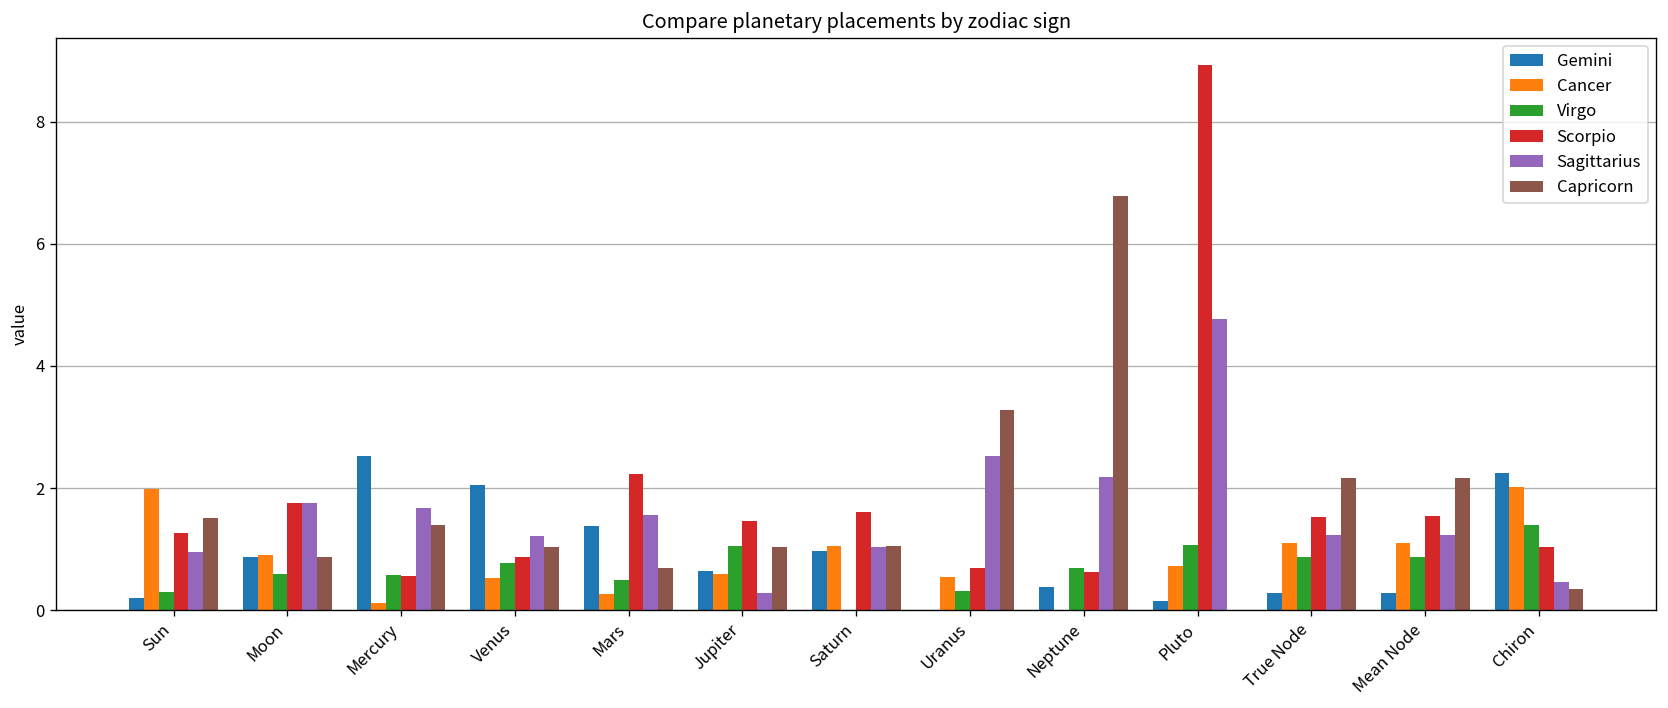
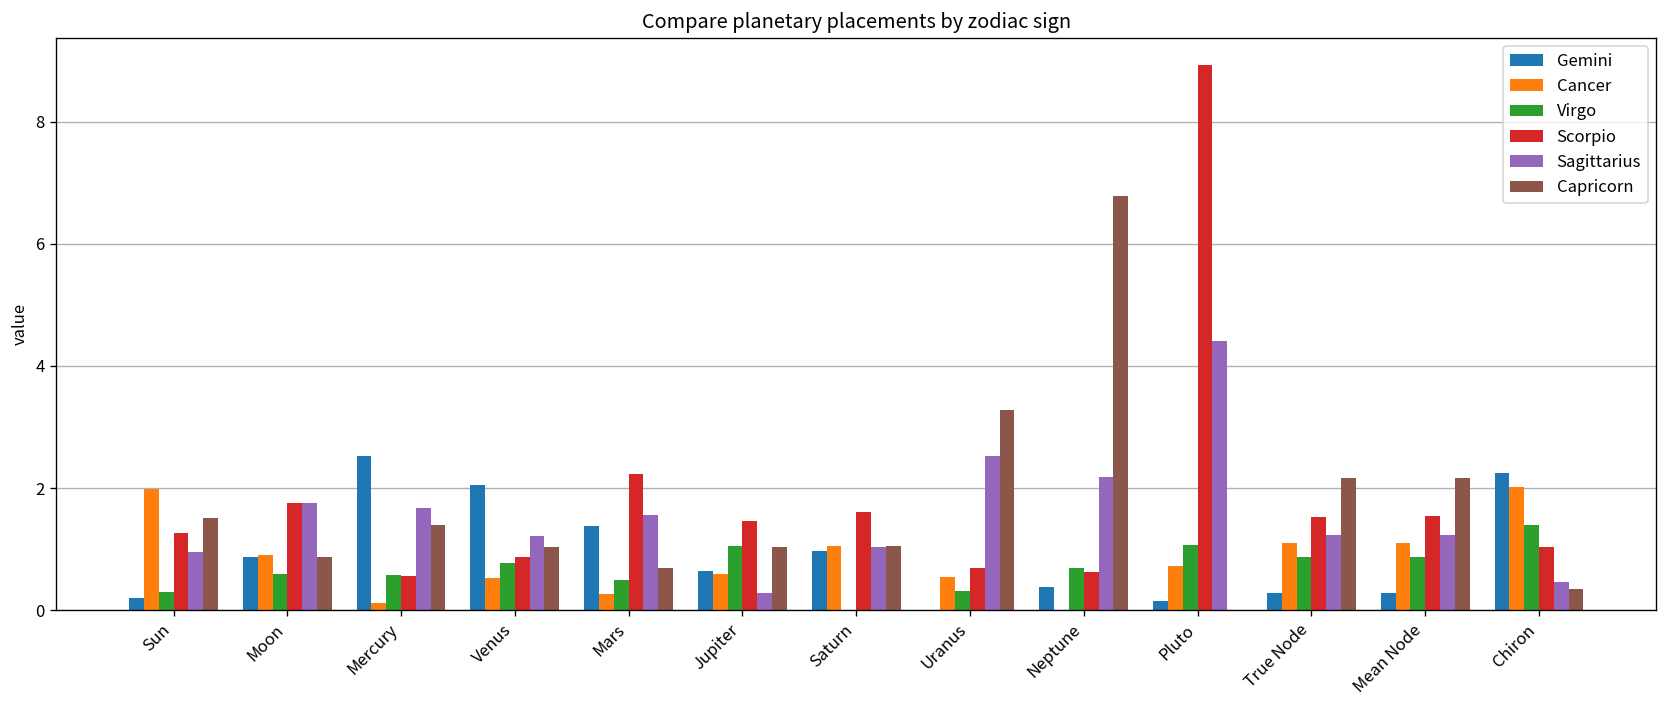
  {
    "Gemini": {
      "Sun": 0.2,
      "Moon": 0.9,
      "Mercury": 2.5,
      "Venus": 2.1,
      "Mars": 1.4,
      "Jupiter": 0.6,
      "Saturn": 1.0,
      "Uranus": 0.0,
      "Neptune": 0.4,
      "Pluto": 0.2,
      "True Node": 0.3,
      "Mean Node": 0.3,
      "Chiron": 2.3
    },
    "Cancer": {
      "Sun": 2.0,
      "Moon": 0.9,
      "Mercury": 0.1,
      "Venus": 0.5,
      "Mars": 0.3,
      "Jupiter": 0.6,
      "Saturn": 1.1,
      "Uranus": 0.5,
      "Neptune": 0.0,
      "Pluto": 0.7,
      "True Node": 1.1,
      "Mean Node": 1.1,
      "Chiron": 2.0
    },
    "Virgo": {
      "Sun": 0.3,
      "Moon": 0.6,
      "Mercury": 0.6,
      "Venus": 0.8,
      "Mars": 0.5,
      "Jupiter": 1.1,
      "Saturn": 0.0,
      "Uranus": 0.3,
      "Neptune": 0.7,
      "Pluto": 1.1,
      "True Node": 0.9,
      "Mean Node": 0.9,
      "Chiron": 1.4
    },
    "Scorpio": {
      "Sun": 1.3,
      "Moon": 1.8,
      "Mercury": 0.6,
      "Venus": 0.9,
      "Mars": 2.2,
      "Jupiter": 1.5,
      "Saturn": 1.6,
      "Uranus": 0.7,
      "Neptune": 0.6,
      "Pluto": 8.9,
      "True Node": 1.5,
      "Mean Node": 1.5,
      "Chiron": 1.0
    },
    "Sagittarius": {
      "Sun": 1.0,
      "Moon": 1.7,
      "Mercury": 1.7,
      "Venus": 1.2,
      "Mars": 1.6,
      "Jupiter": 0.3,
      "Saturn": 1.0,
      "Uranus": 2.5,
      "Neptune": 2.2,
-     "Pluto": 4.8,
+     "Pluto": 4.4,
      "True Node": 1.2,
      "Mean Node": 1.2,
      "Chiron": 0.5
    },
    "Capricorn": {
      "Sun": 1.5,
      "Moon": 0.9,
      "Mercury": 1.4,
      "Venus": 1.0,
      "Mars": 0.7,
      "Jupiter": 1.0,
      "Saturn": 1.1,
      "Uranus": 3.3,
      "Neptune": 6.8,
      "Pluto": 0.0,
      "True Node": 2.2,
      "Mean Node": 2.2,
      "Chiron": 0.4
    }
  }
